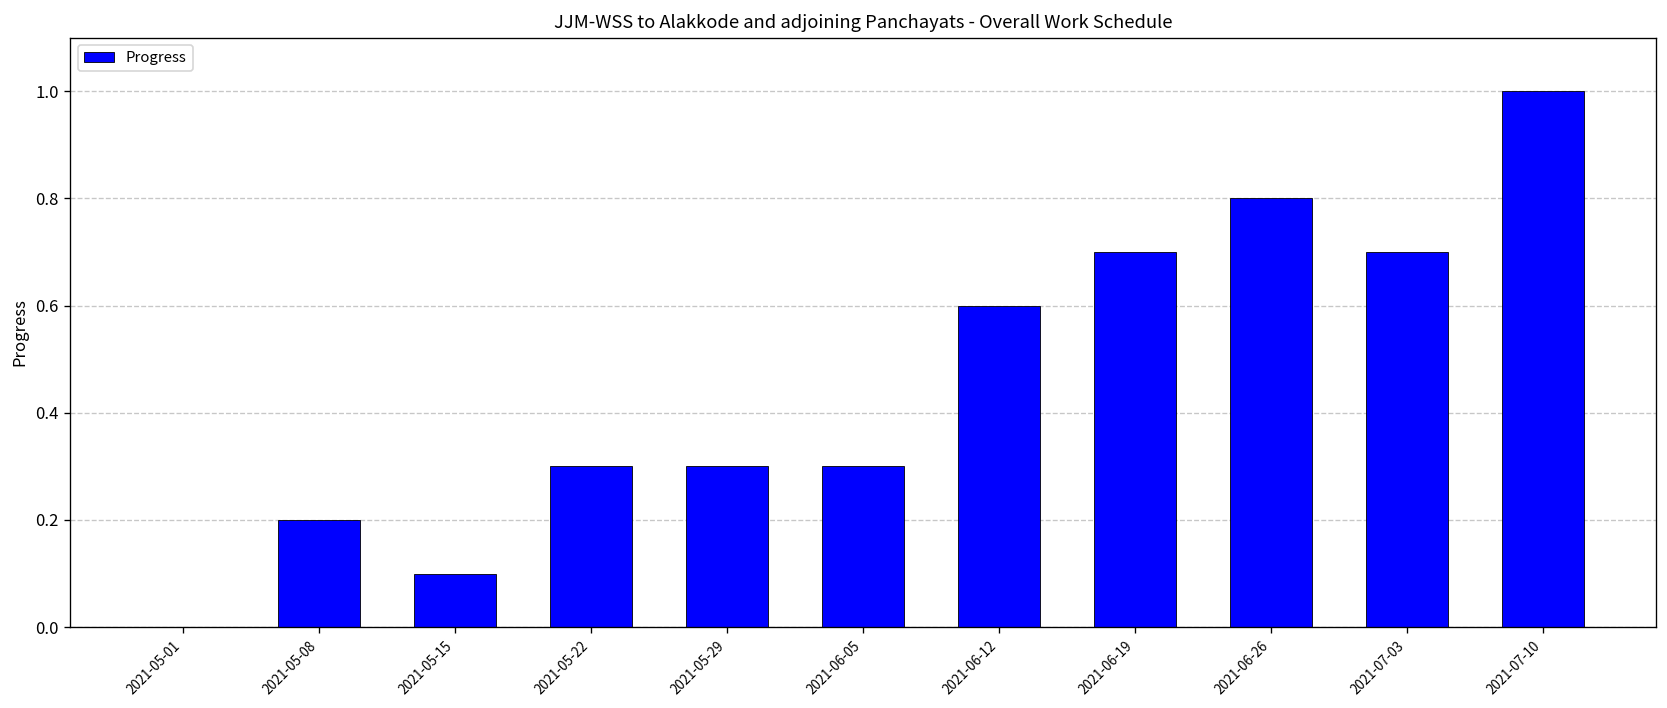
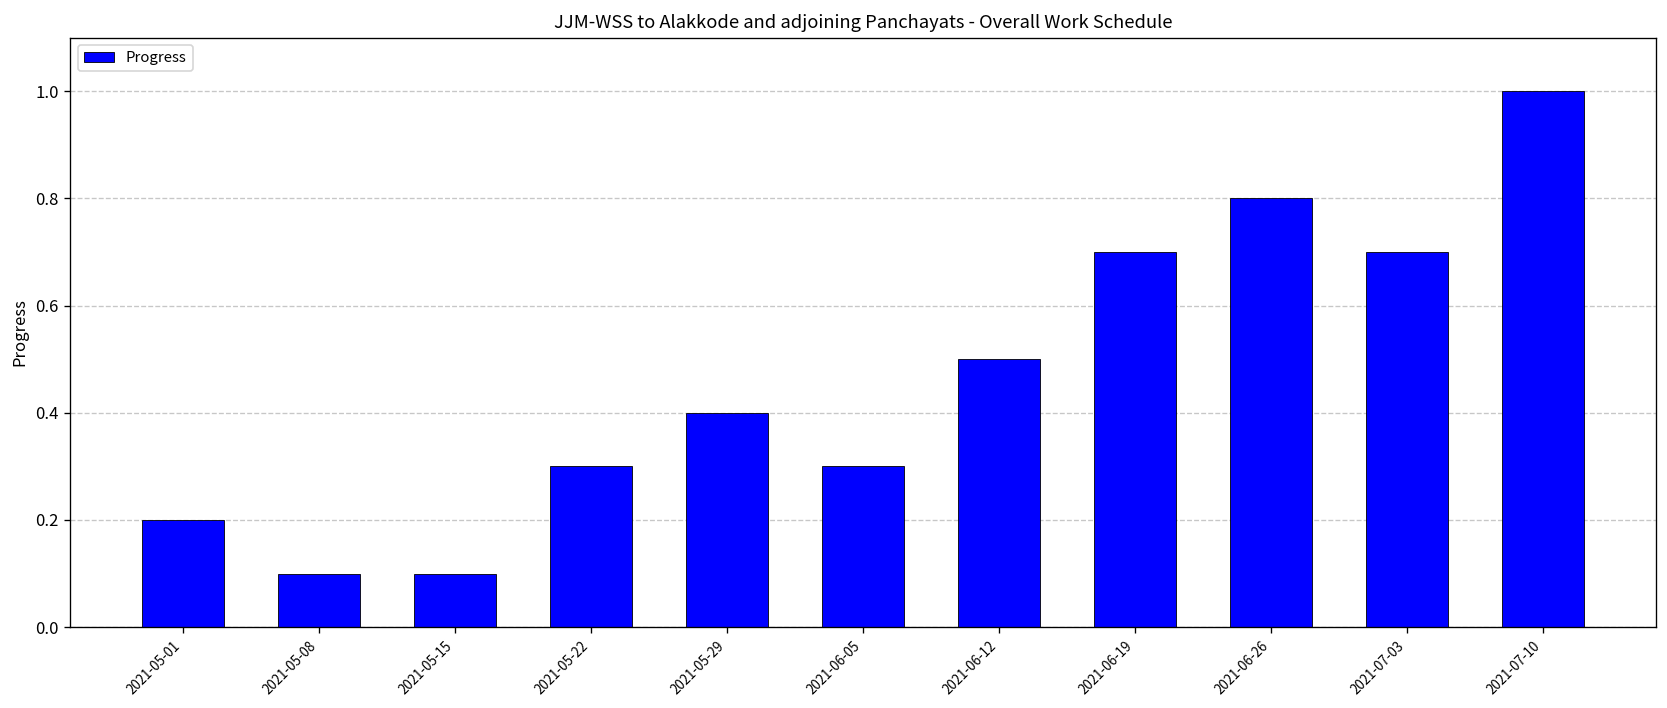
  {
-   "2021-05-01": 0.0,
-   "2021-05-08": 0.2,
+   "2021-05-01": 0.2,
+   "2021-05-08": 0.1,
    "2021-05-15": 0.1,
    "2021-05-22": 0.3,
-   "2021-05-29": 0.3,
+   "2021-05-29": 0.4,
    "2021-06-05": 0.3,
-   "2021-06-12": 0.6,
+   "2021-06-12": 0.5,
    "2021-06-19": 0.7,
    "2021-06-26": 0.8,
    "2021-07-03": 0.7,
    "2021-07-10": 1.0
  }
